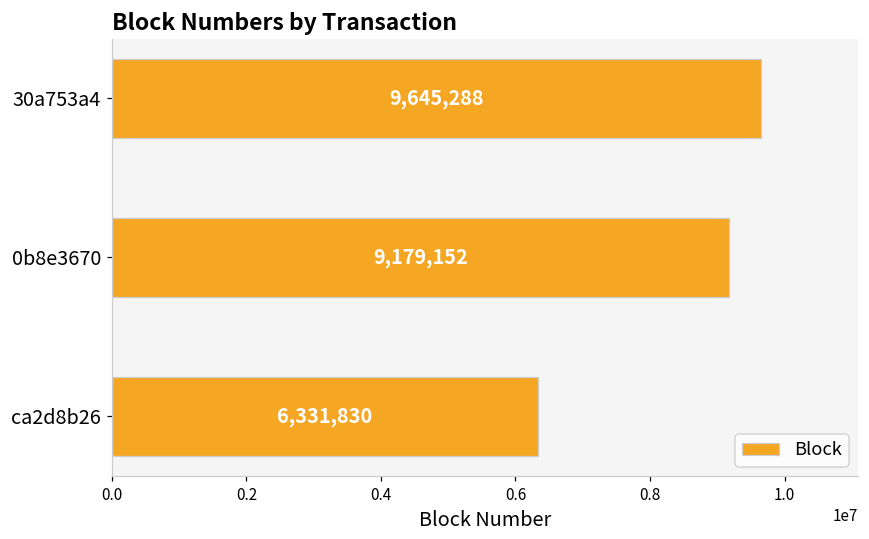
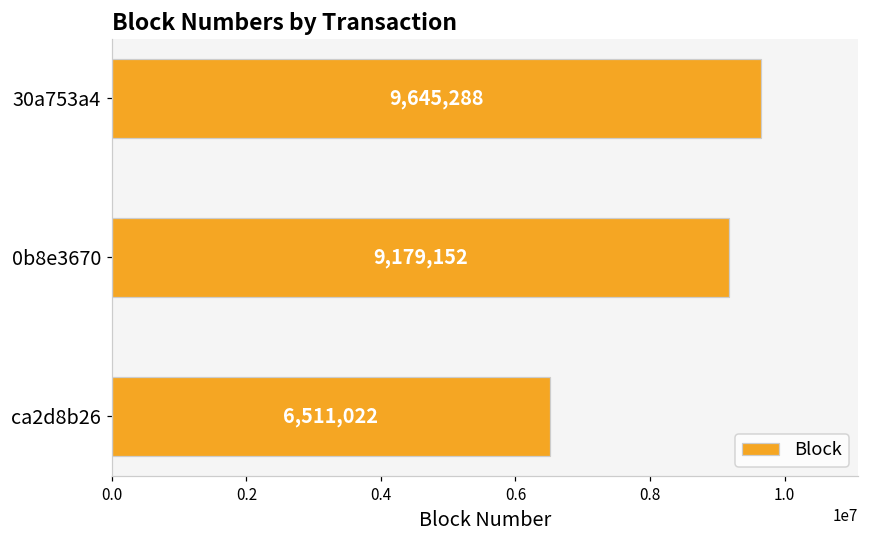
  {
    "30a753a4": "9,645,288",
    "0b8e3670": "9,179,152",
-   "ca2d8b26": "6,331,830"
+   "ca2d8b26": "6,511,022"
  }
